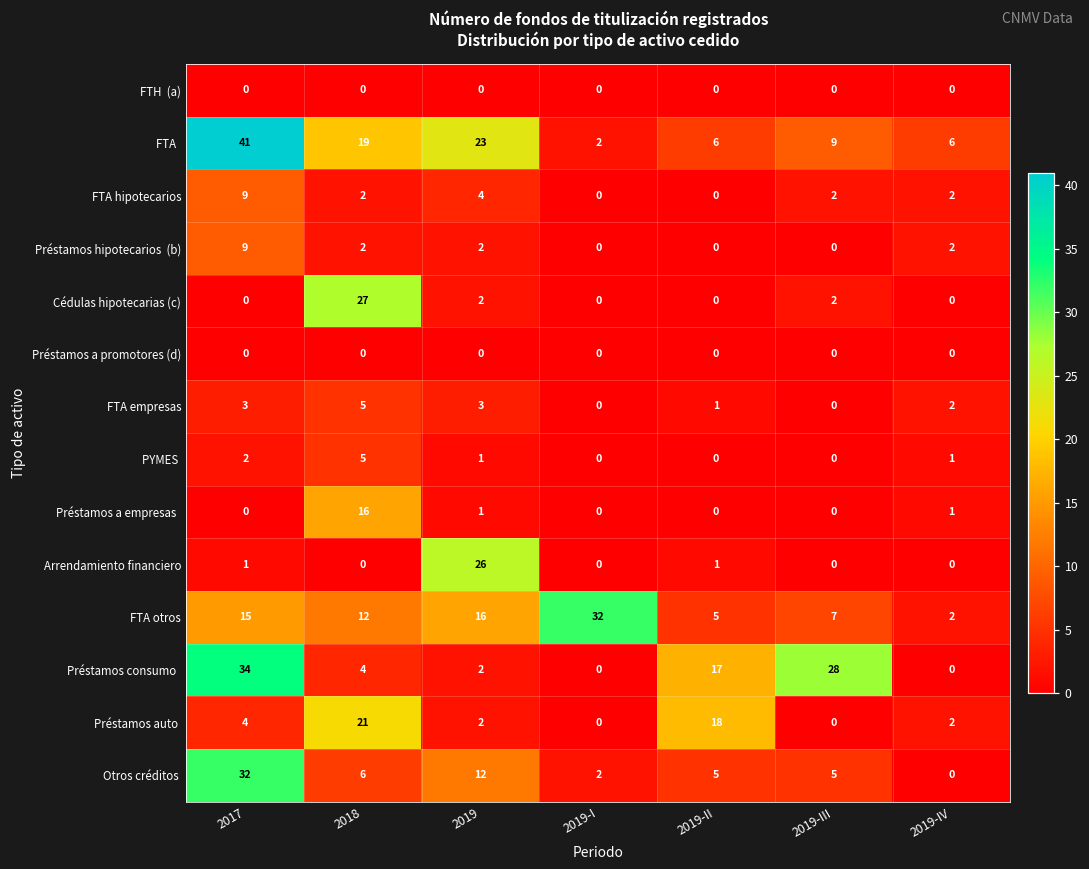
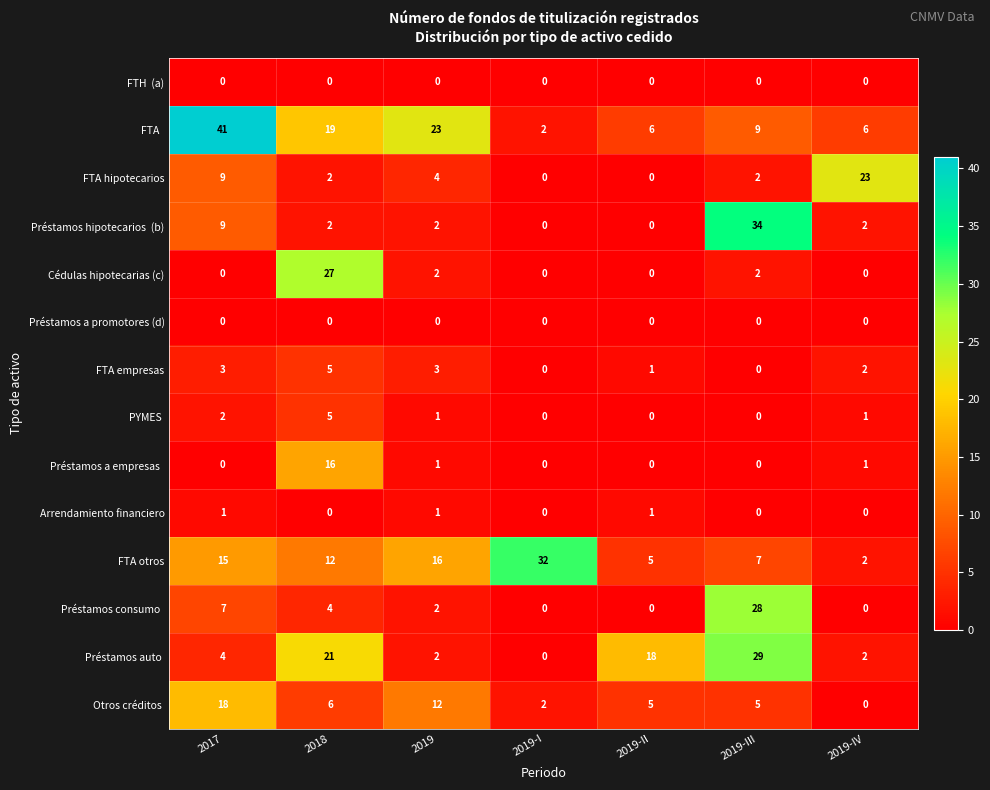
  {
    "FTH (a)": {
      "2017": 0,
      "2018": 0,
      "2019": 0,
      "2019-I": 0,
      "2019-II": 0,
      "2019-III": 0,
      "2019-IV": 0
    },
    "FTA": {
      "2017": 41,
      "2018": 19,
      "2019": 23,
      "2019-I": 2,
      "2019-II": 6,
      "2019-III": 9,
      "2019-IV": 6
    },
    "FTA hipotecarios": {
      "2017": 9,
      "2018": 2,
      "2019": 4,
      "2019-I": 0,
      "2019-II": 0,
      "2019-III": 2,
-     "2019-IV": 2
+     "2019-IV": 23
    },
    "Préstamos hipotecarios (b)": {
      "2017": 9,
      "2018": 2,
      "2019": 2,
      "2019-I": 0,
      "2019-II": 0,
-     "2019-III": 0,
+     "2019-III": 34,
      "2019-IV": 2
    },
    "Cédulas hipotecarias (c)": {
      "2017": 0,
      "2018": 27,
      "2019": 2,
      "2019-I": 0,
      "2019-II": 0,
      "2019-III": 2,
      "2019-IV": 0
    },
    "Préstamos a promotores (d)": {
      "2017": 0,
      "2018": 0,
      "2019": 0,
      "2019-I": 0,
      "2019-II": 0,
      "2019-III": 0,
      "2019-IV": 0
    },
    "FTA empresas": {
      "2017": 3,
      "2018": 5,
      "2019": 3,
      "2019-I": 0,
      "2019-II": 1,
      "2019-III": 0,
      "2019-IV": 2
    },
    "PYMES": {
      "2017": 2,
      "2018": 5,
      "2019": 1,
      "2019-I": 0,
      "2019-II": 0,
      "2019-III": 0,
      "2019-IV": 1
    },
    "Préstamos a empresas": {
      "2017": 0,
      "2018": 16,
      "2019": 1,
      "2019-I": 0,
      "2019-II": 0,
      "2019-III": 0,
      "2019-IV": 1
    },
    "Arrendamiento financiero": {
      "2017": 1,
      "2018": 0,
-     "2019": 26,
+     "2019": 1,
      "2019-I": 0,
      "2019-II": 1,
      "2019-III": 0,
      "2019-IV": 0
    },
    "FTA otros": {
      "2017": 15,
      "2018": 12,
      "2019": 16,
      "2019-I": 32,
      "2019-II": 5,
      "2019-III": 7,
      "2019-IV": 2
    },
    "Préstamos consumo": {
-     "2017": 34,
+     "2017": 7,
      "2018": 4,
      "2019": 2,
      "2019-I": 0,
-     "2019-II": 17,
+     "2019-II": 0,
      "2019-III": 28,
      "2019-IV": 0
    },
    "Préstamos auto": {
      "2017": 4,
      "2018": 21,
      "2019": 2,
      "2019-I": 0,
      "2019-II": 18,
-     "2019-III": 0,
+     "2019-III": 29,
      "2019-IV": 2
    },
    "Otros créditos": {
-     "2017": 32,
+     "2017": 18,
      "2018": 6,
      "2019": 12,
      "2019-I": 2,
      "2019-II": 5,
      "2019-III": 5,
      "2019-IV": 0
    }
  }
